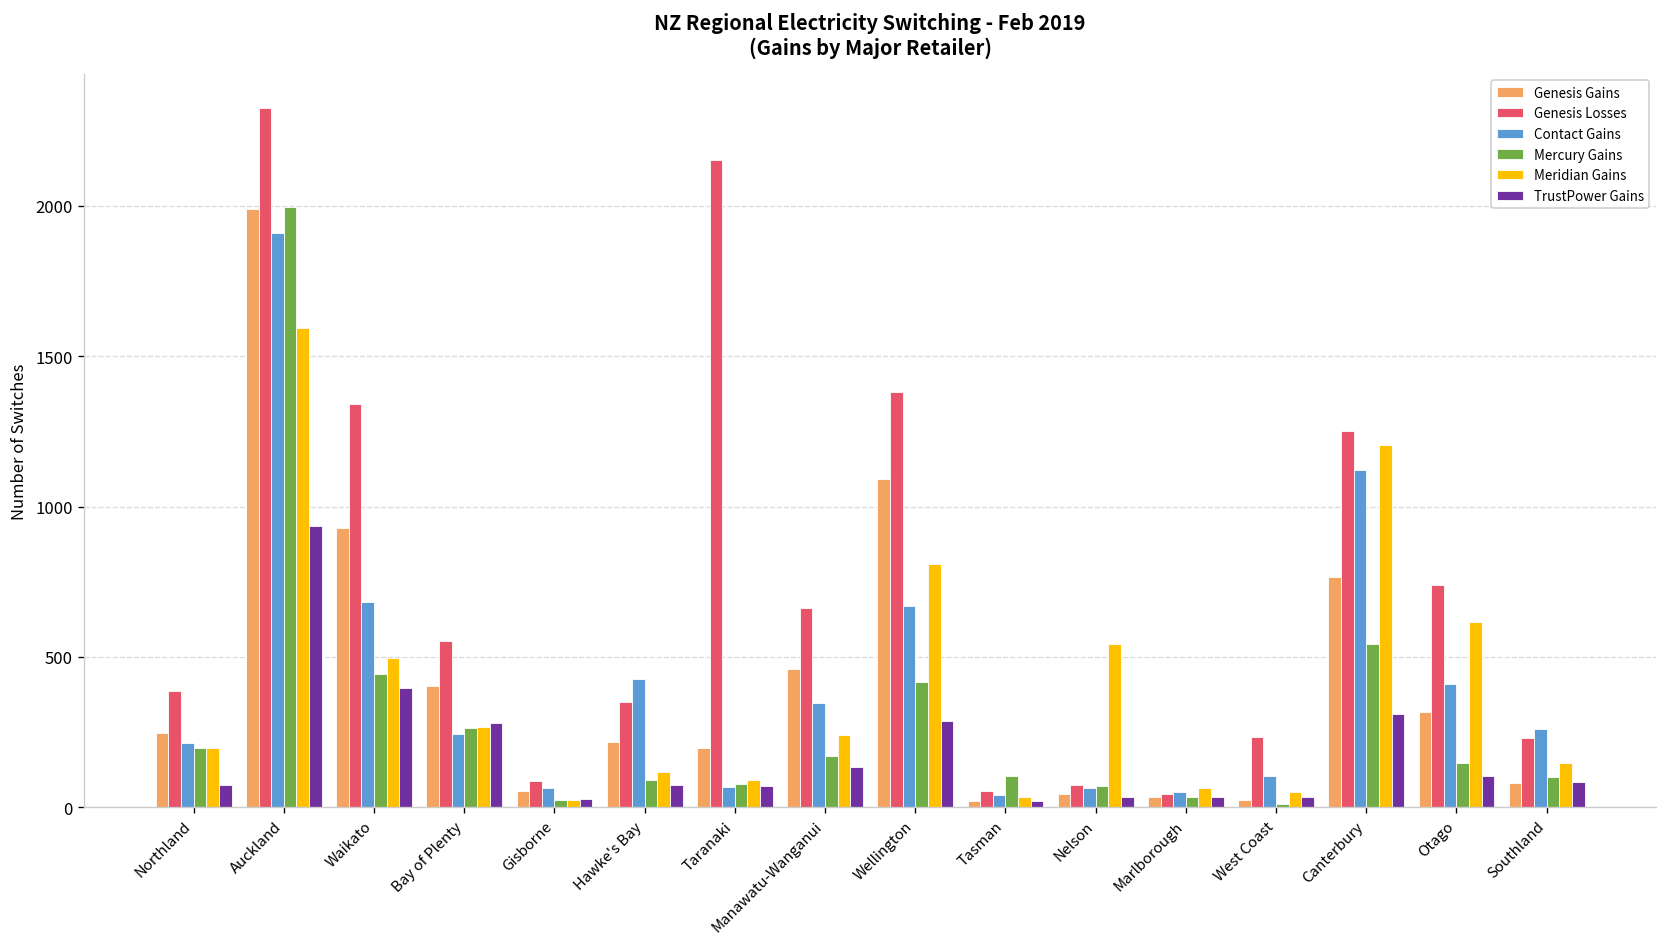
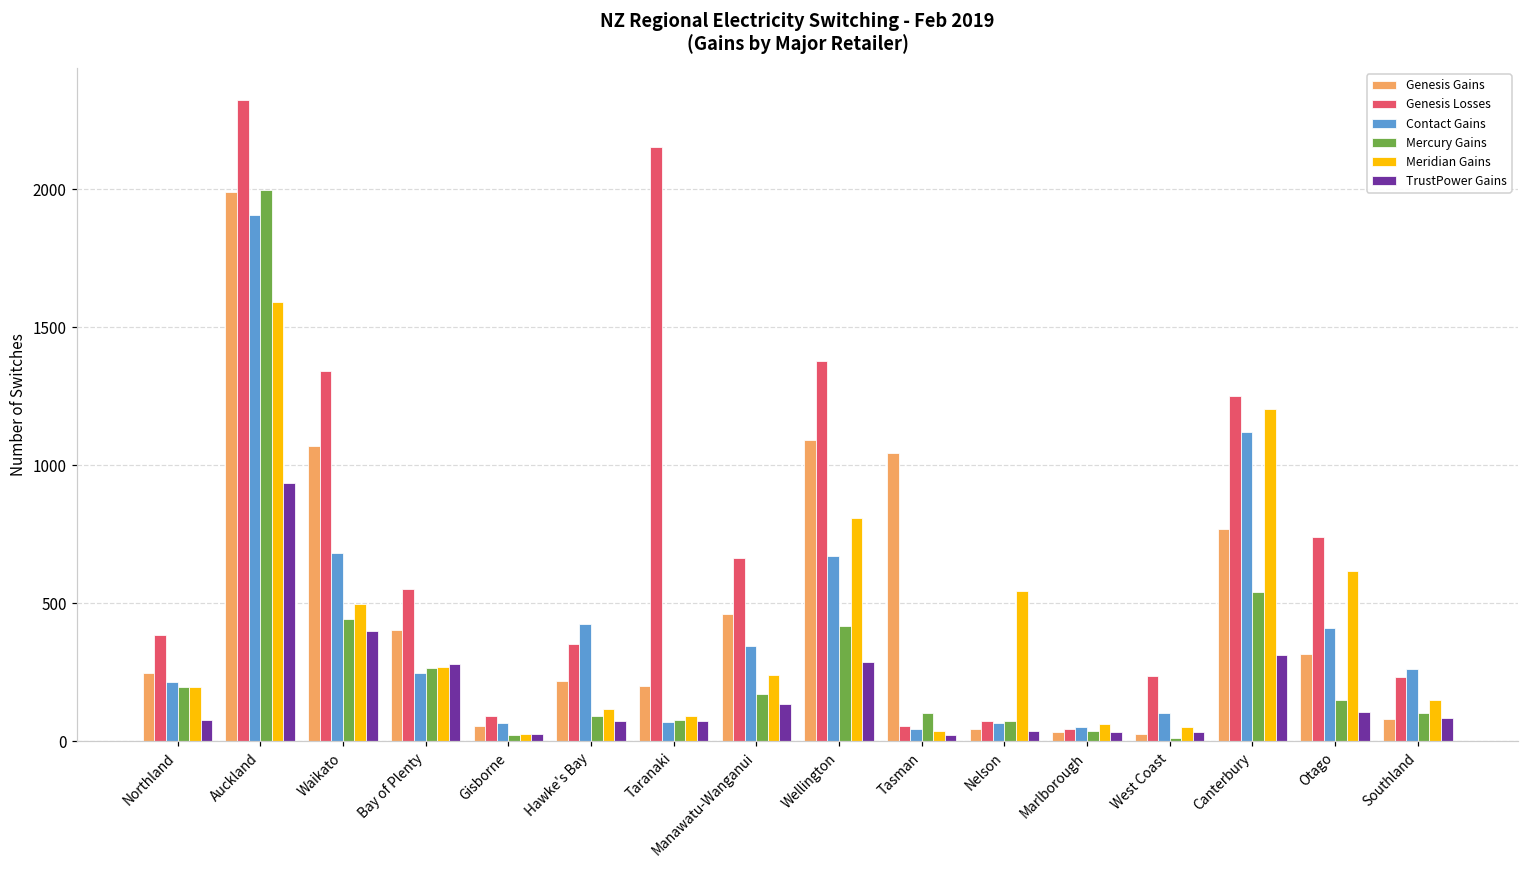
  {
    "Genesis Gains": {
      "Northland": 250,
      "Auckland": 1990,
-     "Waikato": 930,
+     "Waikato": 1070,
      "Bay of Plenty": 400,
      "Gisborne": 60,
      "Hawke's Bay": 220,
      "Taranaki": 200,
      "Manawatu-Wanganui": 460,
      "Wellington": 1090,
-     "Tasman": 20,
+     "Tasman": 1050,
      "Nelson": 50,
      "Marlborough": 30,
      "West Coast": 30,
      "Canterbury": 770,
      "Otago": 320,
      "Southland": 80
    },
    "Genesis Losses": {
      "Northland": 390,
      "Auckland": 2320,
      "Waikato": 1340,
      "Bay of Plenty": 550,
      "Gisborne": 90,
      "Hawke's Bay": 350,
      "Taranaki": 2150,
      "Manawatu-Wanganui": 660,
      "Wellington": 1380,
      "Tasman": 50,
      "Nelson": 70,
      "Marlborough": 50,
      "West Coast": 230,
      "Canterbury": 1250,
      "Otago": 740,
      "Southland": 230
    },
    "Contact Gains": {
      "Northland": 220,
      "Auckland": 1910,
      "Waikato": 680,
      "Bay of Plenty": 250,
      "Gisborne": 60,
      "Hawke's Bay": 430,
      "Taranaki": 70,
      "Manawatu-Wanganui": 350,
      "Wellington": 670,
      "Tasman": 40,
      "Nelson": 60,
      "Marlborough": 50,
      "West Coast": 100,
      "Canterbury": 1120,
      "Otago": 410,
      "Southland": 260
    },
    "Mercury Gains": {
      "Northland": 200,
      "Auckland": 2000,
      "Waikato": 440,
      "Bay of Plenty": 270,
      "Gisborne": 20,
      "Hawke's Bay": 90,
      "Taranaki": 80,
      "Manawatu-Wanganui": 170,
      "Wellington": 420,
      "Tasman": 100,
      "Nelson": 70,
      "Marlborough": 40,
      "West Coast": 10,
      "Canterbury": 540,
      "Otago": 150,
      "Southland": 100
    },
    "Meridian Gains": {
      "Northland": 200,
      "Auckland": 1590,
      "Waikato": 500,
      "Bay of Plenty": 270,
      "Gisborne": 30,
      "Hawke's Bay": 120,
      "Taranaki": 90,
      "Manawatu-Wanganui": 240,
      "Wellington": 810,
      "Tasman": 40,
      "Nelson": 540,
      "Marlborough": 60,
      "West Coast": 50,
      "Canterbury": 1210,
      "Otago": 620,
      "Southland": 150
    },
    "TrustPower Gains": {
      "Northland": 80,
      "Auckland": 940,
      "Waikato": 400,
      "Bay of Plenty": 280,
      "Gisborne": 30,
      "Hawke's Bay": 70,
      "Taranaki": 70,
      "Manawatu-Wanganui": 130,
      "Wellington": 290,
      "Tasman": 20,
      "Nelson": 40,
      "Marlborough": 30,
      "West Coast": 30,
      "Canterbury": 310,
      "Otago": 110,
      "Southland": 80
    }
  }
